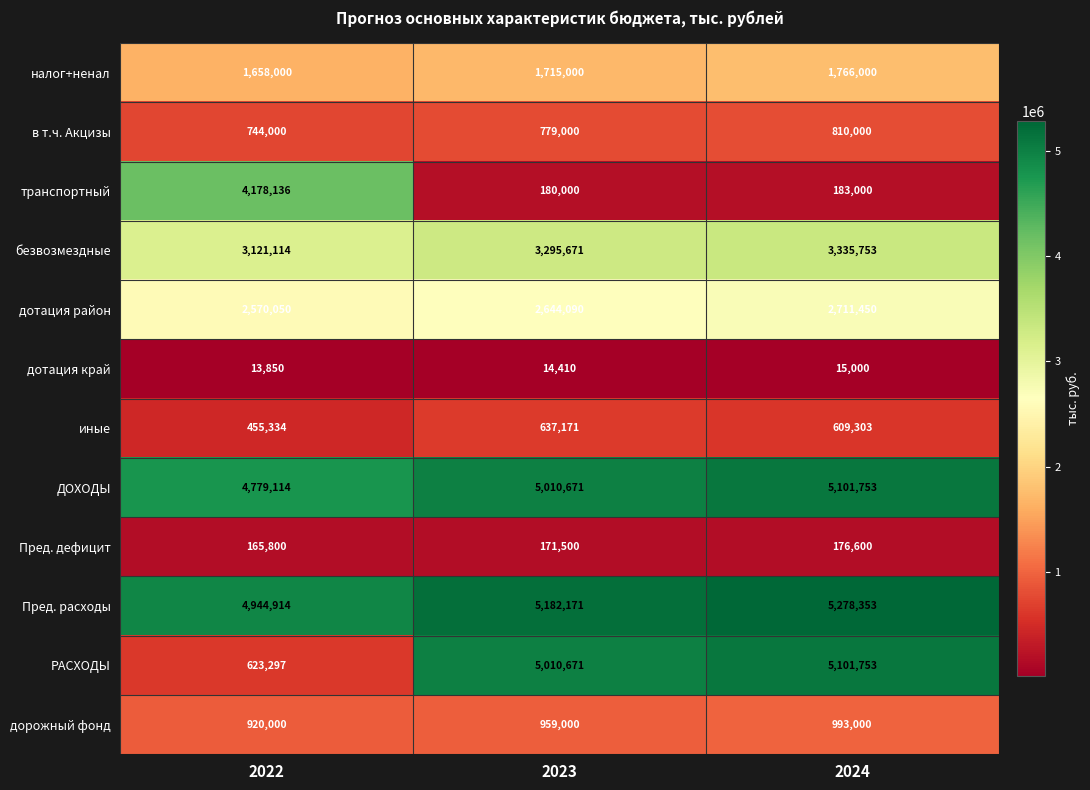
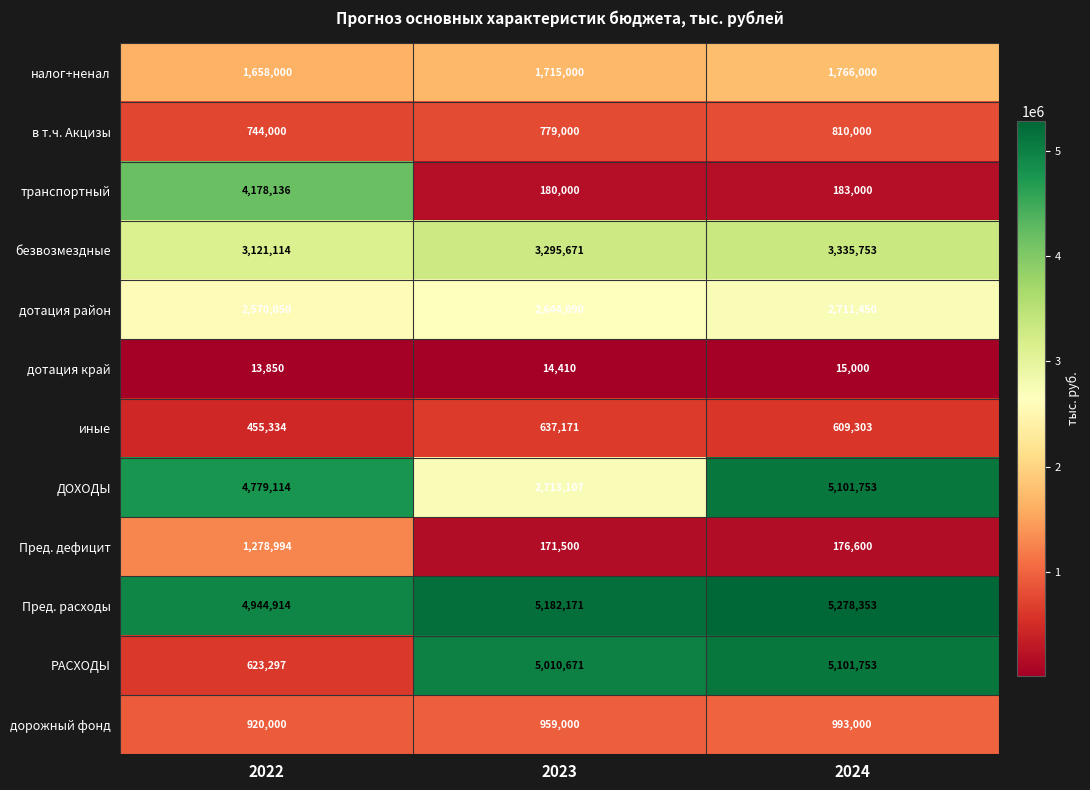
  {
    "налог+ненал": {
      "2022": "1,658,000",
      "2023": "1,715,000",
      "2024": "1,766,000"
    },
    "в т.ч. Акцизы": {
      "2022": "744,000",
      "2023": "779,000",
      "2024": "810,000"
    },
    "транспортный": {
      "2022": "4,178,136",
      "2023": "180,000",
      "2024": "183,000"
    },
    "безвозмездные": {
      "2022": "3,121,114",
      "2023": "3,295,671",
      "2024": "3,335,753"
    },
    "дотация район": {
      "2022": "2,570,050",
      "2023": "2,644,090",
      "2024": "2,711,450"
    },
    "дотация край": {
      "2022": "13,850",
      "2023": "14,410",
      "2024": "15,000"
    },
    "иные": {
      "2022": "455,334",
      "2023": "637,171",
      "2024": "609,303"
    },
    "ДОХОДЫ": {
      "2022": "4,779,114",
-     "2023": "5,010,671",
+     "2023": "2,713,107",
      "2024": "5,101,753"
    },
    "Пред. дефицит": {
-     "2022": "165,800",
+     "2022": "1,278,994",
      "2023": "171,500",
      "2024": "176,600"
    },
    "Пред. расходы": {
      "2022": "4,944,914",
      "2023": "5,182,171",
      "2024": "5,278,353"
    },
    "РАСХОДЫ": {
      "2022": "623,297",
      "2023": "5,010,671",
      "2024": "5,101,753"
    },
    "дорожный фонд": {
      "2022": "920,000",
      "2023": "959,000",
      "2024": "993,000"
    }
  }
